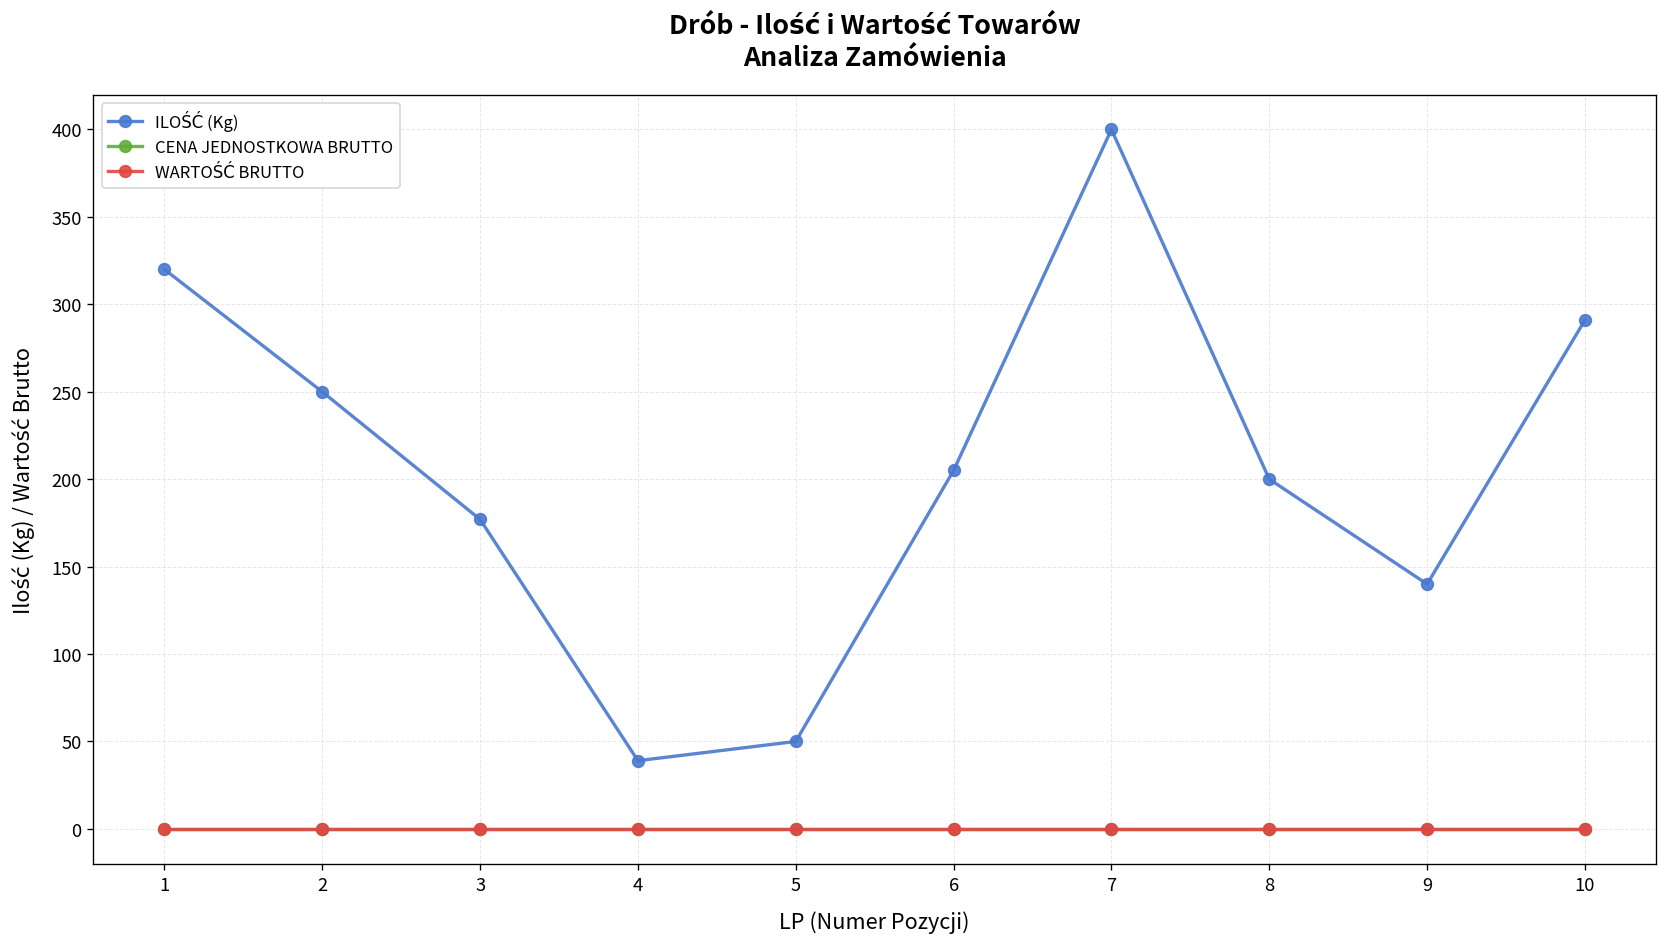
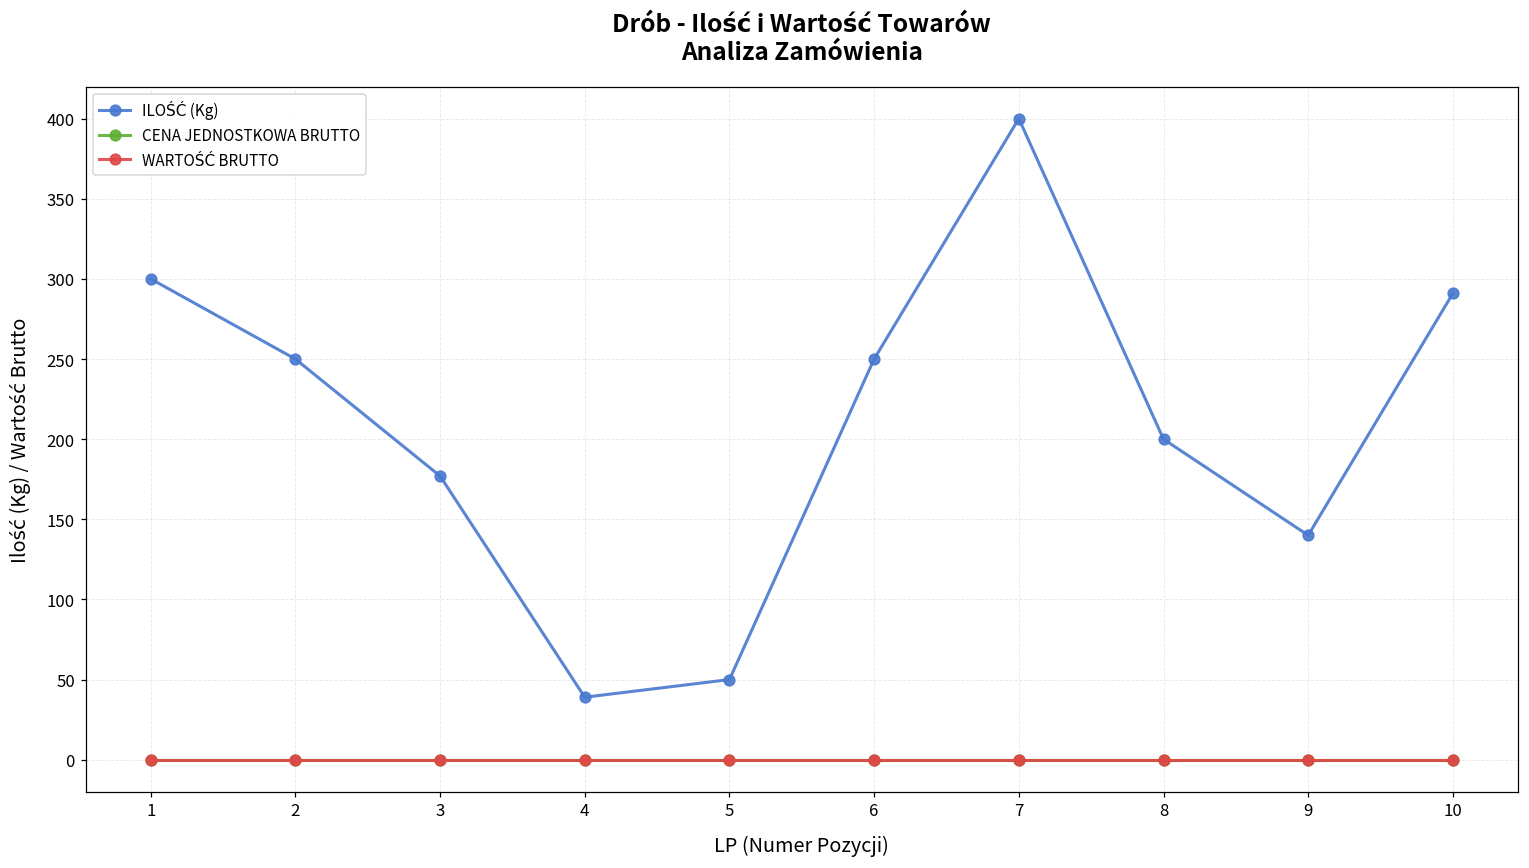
  {
    "ILOŚĆ (Kg)": {
-     "1": 320,
+     "1": 300,
      "2": 250,
      "3": 177,
      "4": 39,
      "5": 50,
-     "6": 205,
+     "6": 250,
      "7": 400,
      "8": 200,
      "9": 140,
      "10": 291
    },
    "WARTOŚĆ BRUTTO": {
      "1": 0,
      "2": 0,
      "3": 0,
      "4": 0,
      "5": 0,
      "6": 0,
      "7": 0,
      "8": 0,
      "9": 0,
      "10": 0
    }
  }
